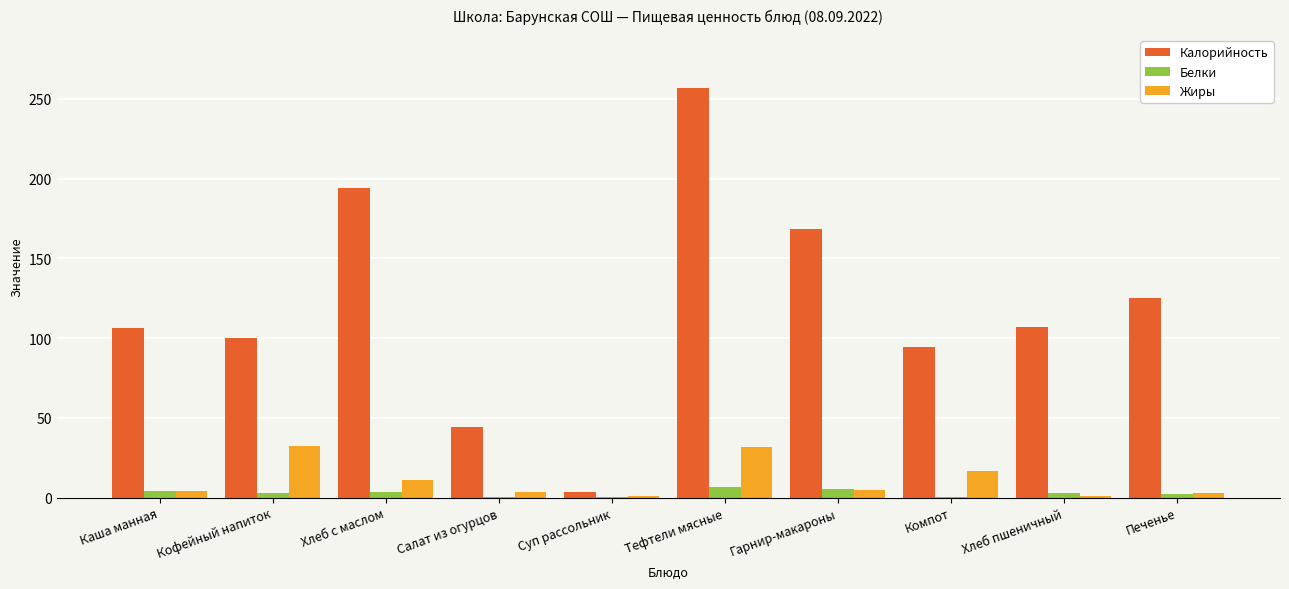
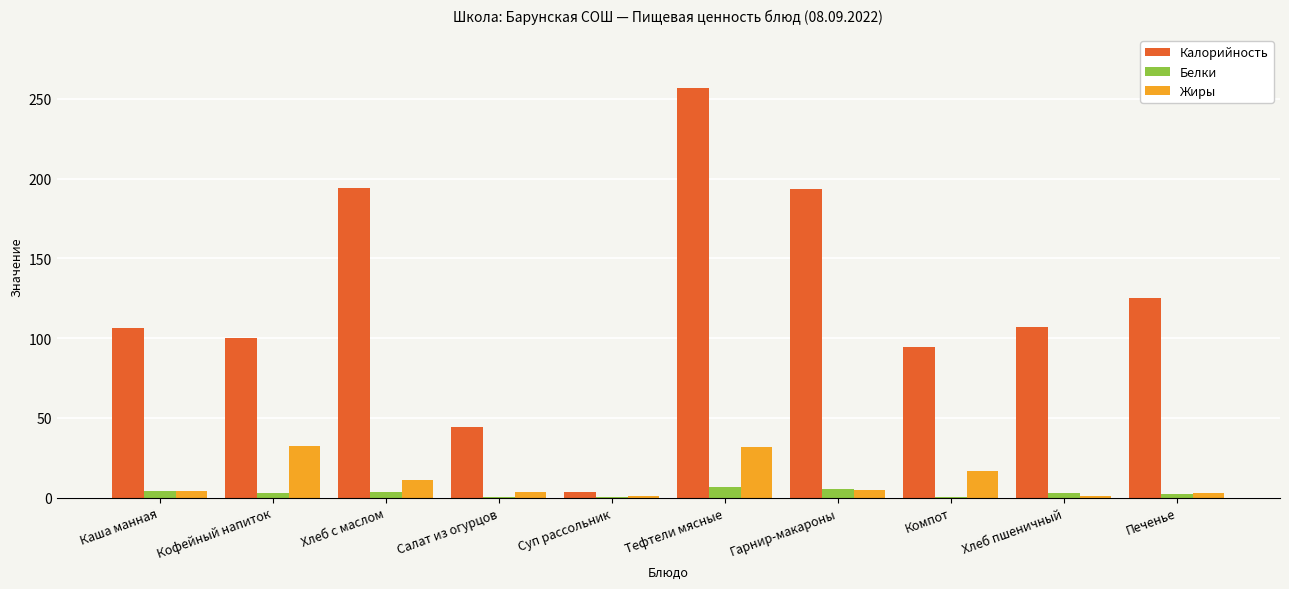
  {
    "Калорийность": {
      "Каша манная": 106,
      "Кофейный напиток": 100,
      "Хлеб с маслом": 194,
      "Салат из огурцов": 45,
      "Суп рассольник": 3,
      "Тефтели мясные": 257,
-     "Гарнир-макароны": 168,
+     "Гарнир-макароны": 193,
      "Компот": 94,
      "Хлеб пшеничный": 107,
      "Печенье": 125
    },
    "Белки": {
      "Каша манная": 4,
      "Кофейный напиток": 3,
      "Хлеб с маслом": 3,
      "Тефтели мясные": 6,
      "Гарнир-макароны": 6,
      "Хлеб пшеничный": 3,
      "Печенье": 2
    },
    "Жиры": {
      "Каша манная": 4,
      "Кофейный напиток": 32,
      "Хлеб с маслом": 11,
      "Салат из огурцов": 4,
      "Тефтели мясные": 32,
      "Гарнир-макароны": 5,
      "Компот": 17,
      "Печенье": 3
    }
  }
